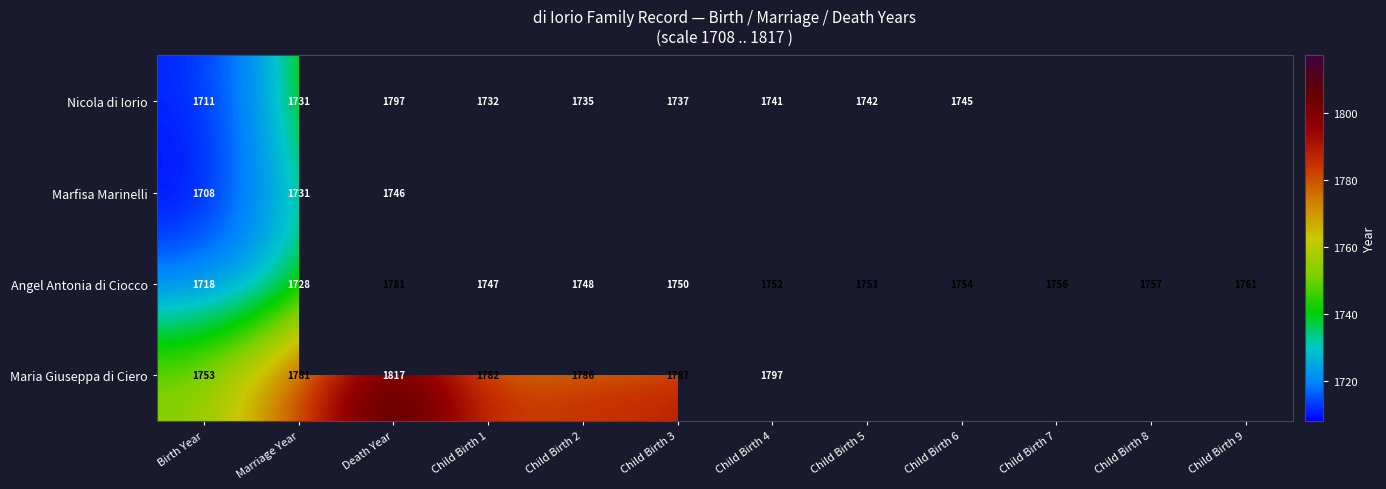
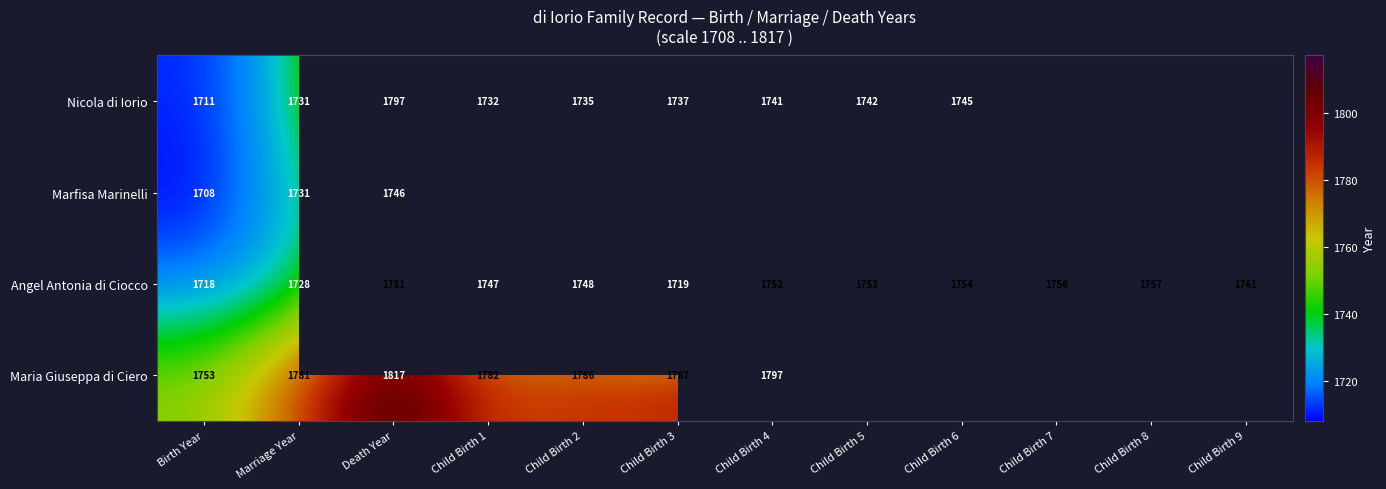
  {
    "Nicola di Iorio": {
      "Birth Year": 1711,
      "Marriage Year": 1731,
      "Death Year": 1797,
      "Child Birth 1": 1732,
      "Child Birth 2": 1735,
      "Child Birth 3": 1737,
      "Child Birth 4": 1741,
      "Child Birth 5": 1742,
      "Child Birth 6": 1745
    },
    "Marfisa Marinelli": {
      "Birth Year": 1708,
      "Marriage Year": 1731,
      "Death Year": 1746
    },
    "Angel Antonia di Ciocco": {
      "Birth Year": 1718,
      "Marriage Year": 1728,
      "Child Birth 1": 1747,
      "Child Birth 2": 1748,
-     "Child Birth 3": 1750
+     "Child Birth 3": 1719
    },
    "Maria Giuseppa di Ciero": {
      "Birth Year": 1753,
      "Marriage Year": 1781,
      "Death Year": 1817,
      "Child Birth 1": 1782,
      "Child Birth 2": 1786,
      "Child Birth 4": 1797
    }
  }
